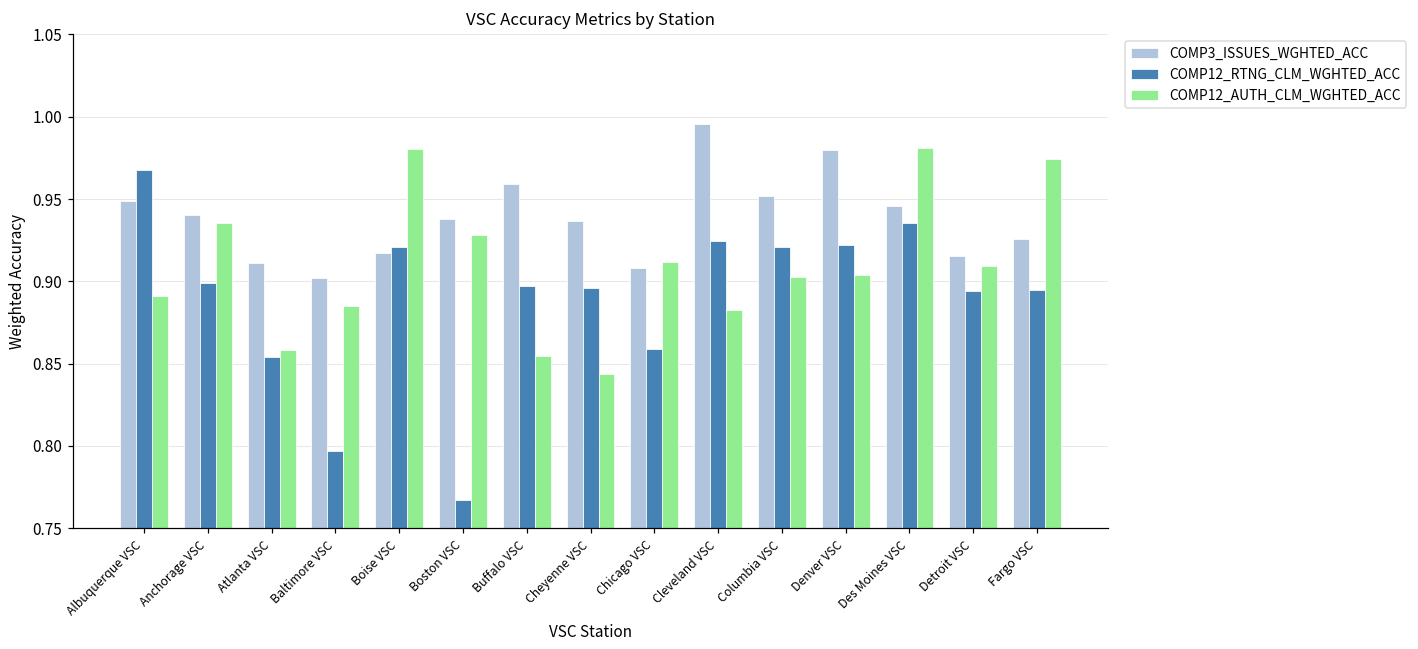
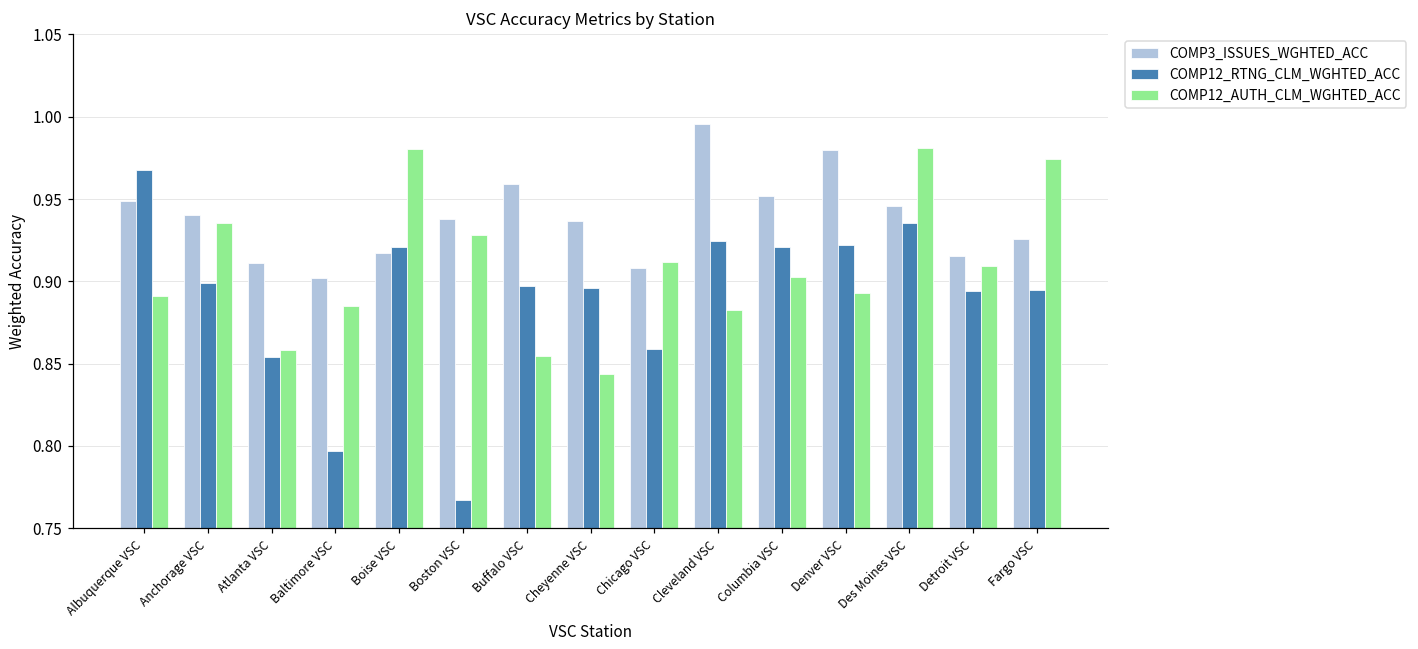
  {
    "COMP3_ISSUES_WGHTED_ACC": {
      "Albuquerque VSC": 0.949,
      "Anchorage VSC": 0.940,
      "Atlanta VSC": 0.911,
      "Baltimore VSC": 0.902,
      "Boise VSC": 0.917,
      "Boston VSC": 0.938,
      "Buffalo VSC": 0.959,
      "Cheyenne VSC": 0.937,
      "Chicago VSC": 0.908,
      "Cleveland VSC": 0.995,
      "Columbia VSC": 0.952,
      "Denver VSC": 0.980,
      "Des Moines VSC": 0.946,
      "Detroit VSC": 0.915,
      "Fargo VSC": 0.925
    },
    "COMP12_RTNG_CLM_WGHTED_ACC": {
      "Albuquerque VSC": 0.968,
      "Anchorage VSC": 0.899,
      "Atlanta VSC": 0.854,
      "Baltimore VSC": 0.797,
      "Boise VSC": 0.921,
      "Boston VSC": 0.767,
      "Buffalo VSC": 0.897,
      "Cheyenne VSC": 0.896,
      "Chicago VSC": 0.859,
      "Cleveland VSC": 0.925,
      "Columbia VSC": 0.921,
      "Denver VSC": 0.922,
      "Des Moines VSC": 0.936,
      "Detroit VSC": 0.894,
      "Fargo VSC": 0.895
    },
    "COMP12_AUTH_CLM_WGHTED_ACC": {
      "Albuquerque VSC": 0.891,
      "Anchorage VSC": 0.935,
      "Atlanta VSC": 0.859,
      "Baltimore VSC": 0.885,
      "Boise VSC": 0.980,
      "Boston VSC": 0.928,
      "Buffalo VSC": 0.855,
      "Cheyenne VSC": 0.844,
      "Chicago VSC": 0.912,
      "Cleveland VSC": 0.883,
      "Columbia VSC": 0.903,
-     "Denver VSC": 0.904,
+     "Denver VSC": 0.893,
      "Des Moines VSC": 0.981,
      "Detroit VSC": 0.909,
      "Fargo VSC": 0.974
    }
  }
